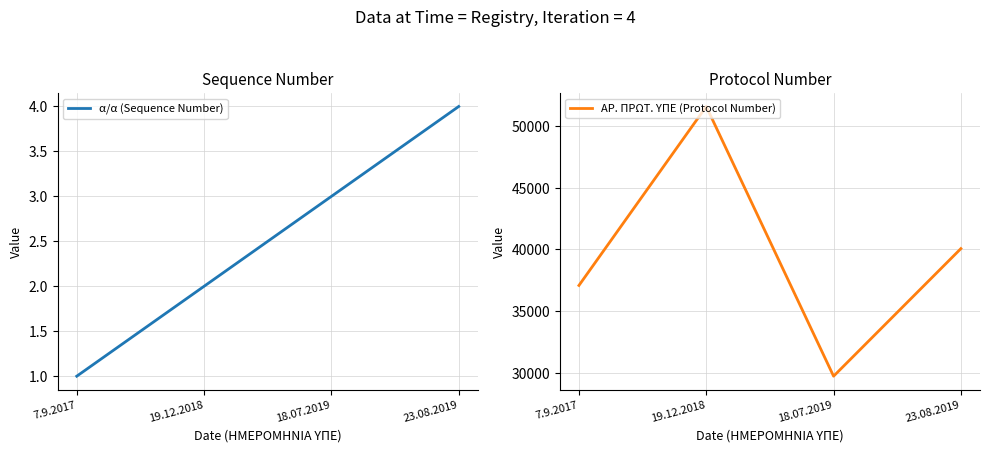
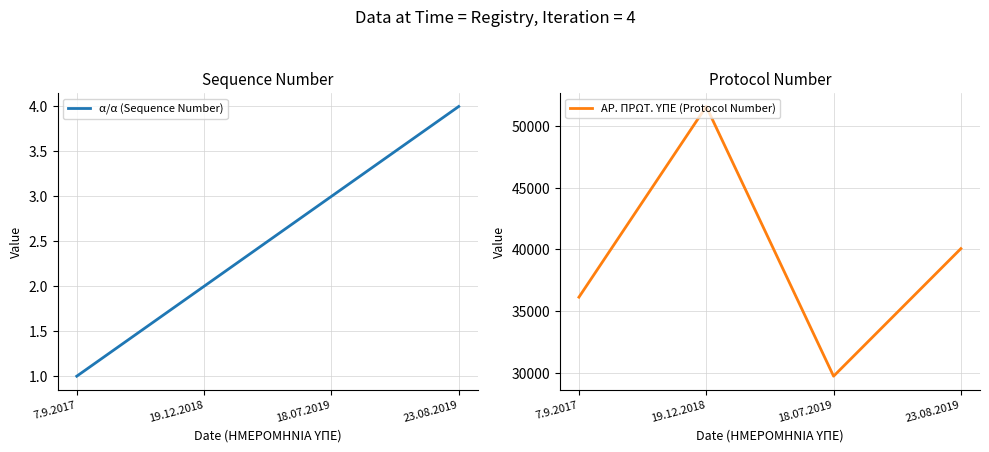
  {
    "Sequence Number": {
      "7.9.2017": 1.0,
      "19.12.2018": 2.0,
      "18.07.2019": 3.0,
      "23.08.2019": 4.0
    },
    "Protocol Number": {
-     "7.9.2017": 37100,
+     "7.9.2017": 36100,
      "18.07.2019": 29700,
      "23.08.2019": 40100
    }
  }
